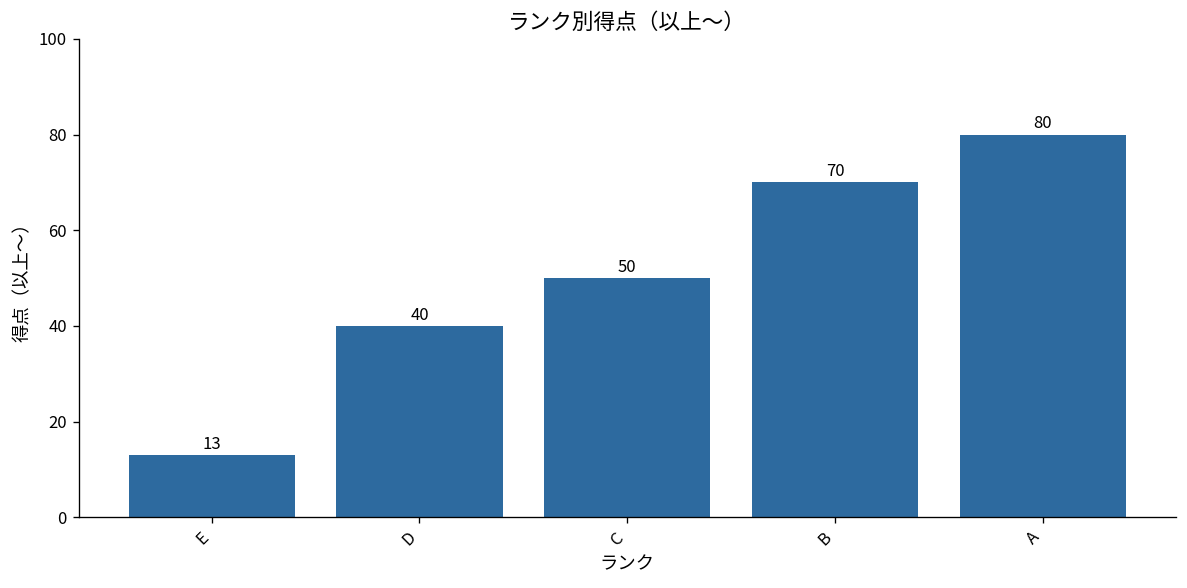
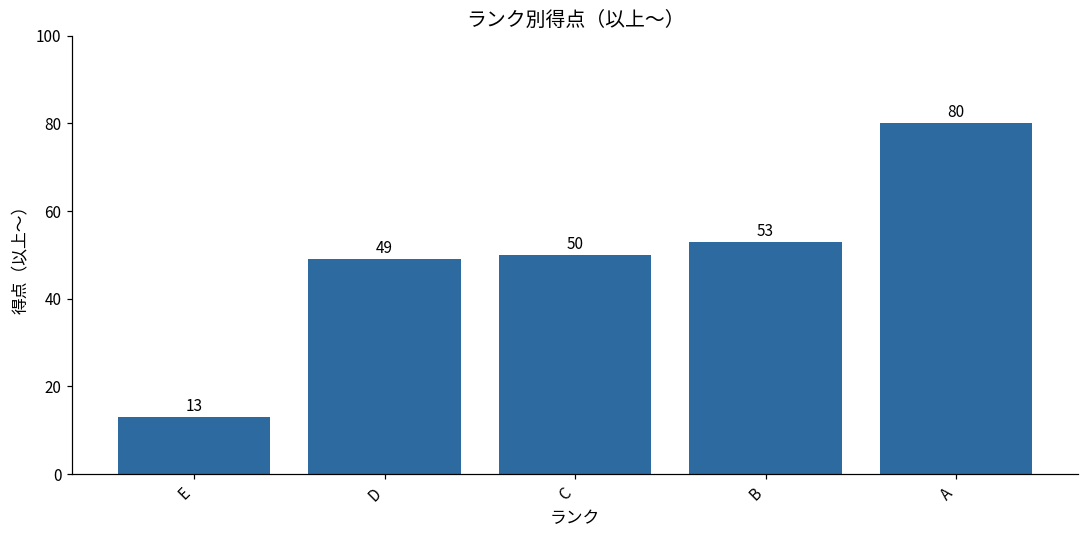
  {
    "E": 13,
-   "D": 40,
+   "D": 49,
    "C": 50,
-   "B": 70,
+   "B": 53,
    "A": 80
  }
